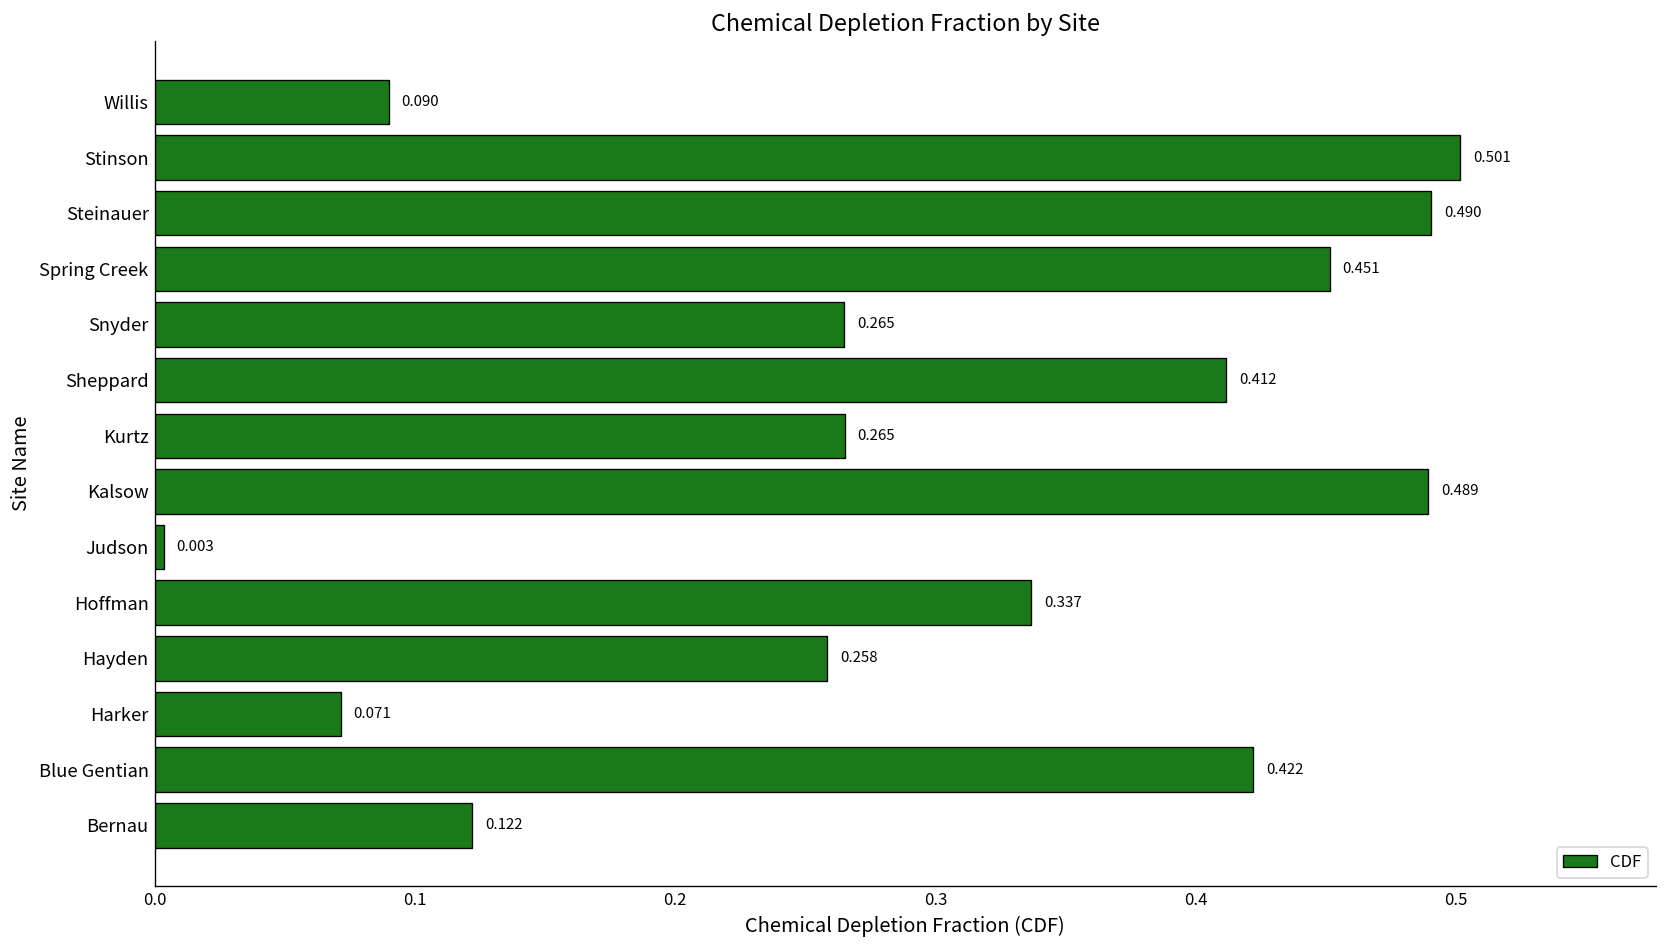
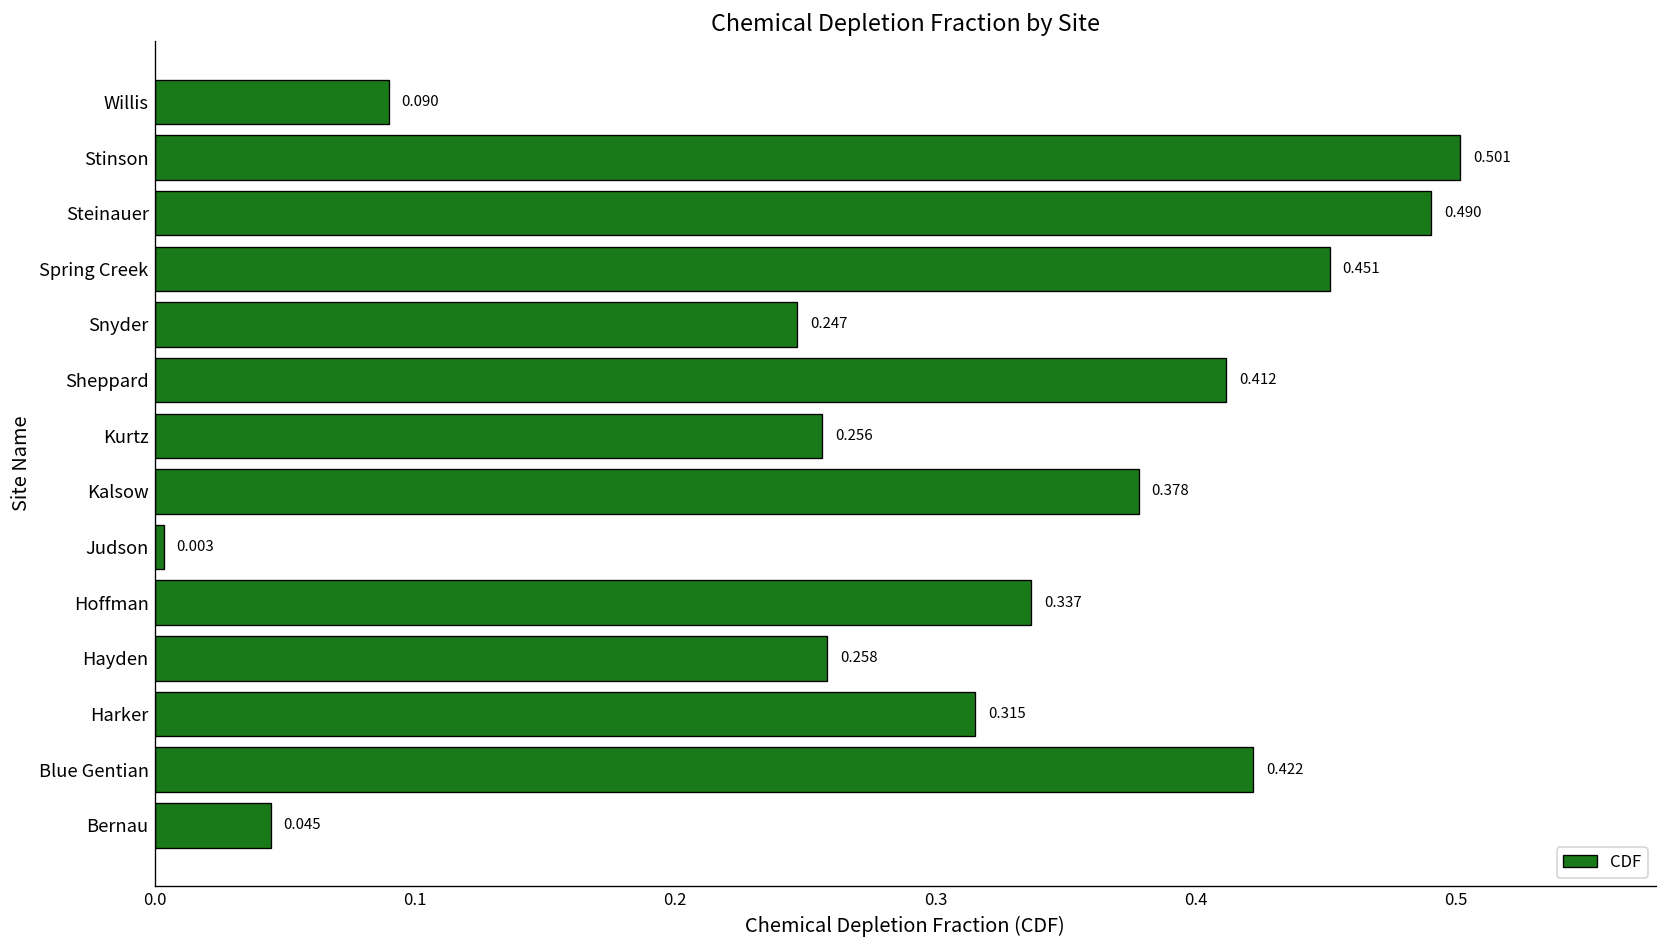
  {
    "Willis": 0.090,
    "Stinson": 0.501,
    "Steinauer": 0.490,
    "Spring Creek": 0.451,
-   "Snyder": 0.265,
+   "Snyder": 0.247,
    "Sheppard": 0.412,
-   "Kurtz": 0.265,
-   "Kalsow": 0.489,
+   "Kurtz": 0.256,
+   "Kalsow": 0.378,
    "Judson": 0.003,
    "Hoffman": 0.337,
    "Hayden": 0.258,
-   "Harker": 0.071,
+   "Harker": 0.315,
    "Blue Gentian": 0.422,
-   "Bernau": 0.122
+   "Bernau": 0.045
  }
